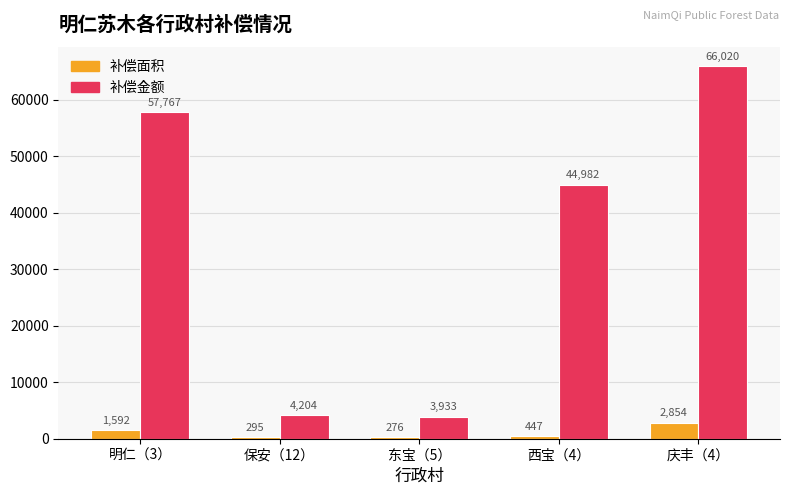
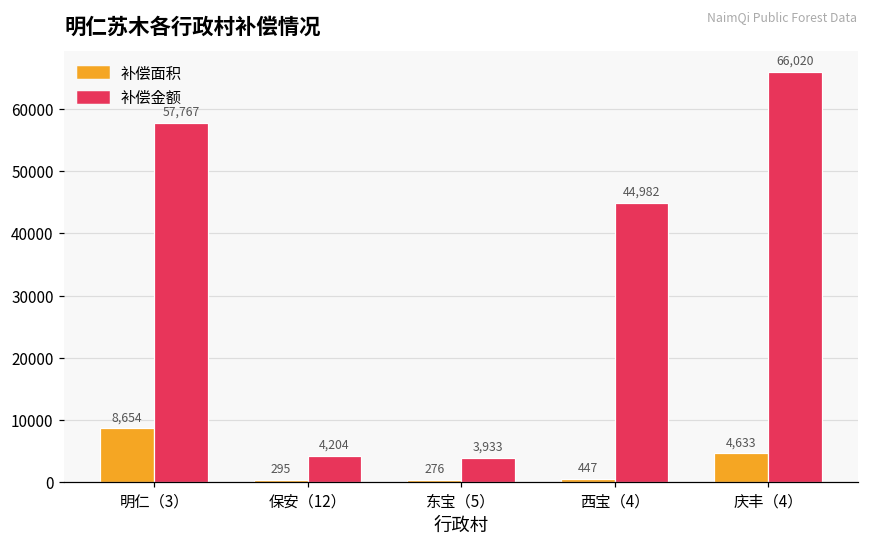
  {
    "补偿面积": {
-     "明仁（3）": "1,592",
+     "明仁（3）": "8,654",
      "保安（12）": "295",
      "东宝（5）": "276",
      "西宝（4）": "447",
-     "庆丰（4）": "2,854"
+     "庆丰（4）": "4,633"
    },
    "补偿金额": {
      "明仁（3）": "57,767",
      "保安（12）": "4,204",
      "东宝（5）": "3,933",
      "西宝（4）": "44,982",
      "庆丰（4）": "66,020"
    }
  }
